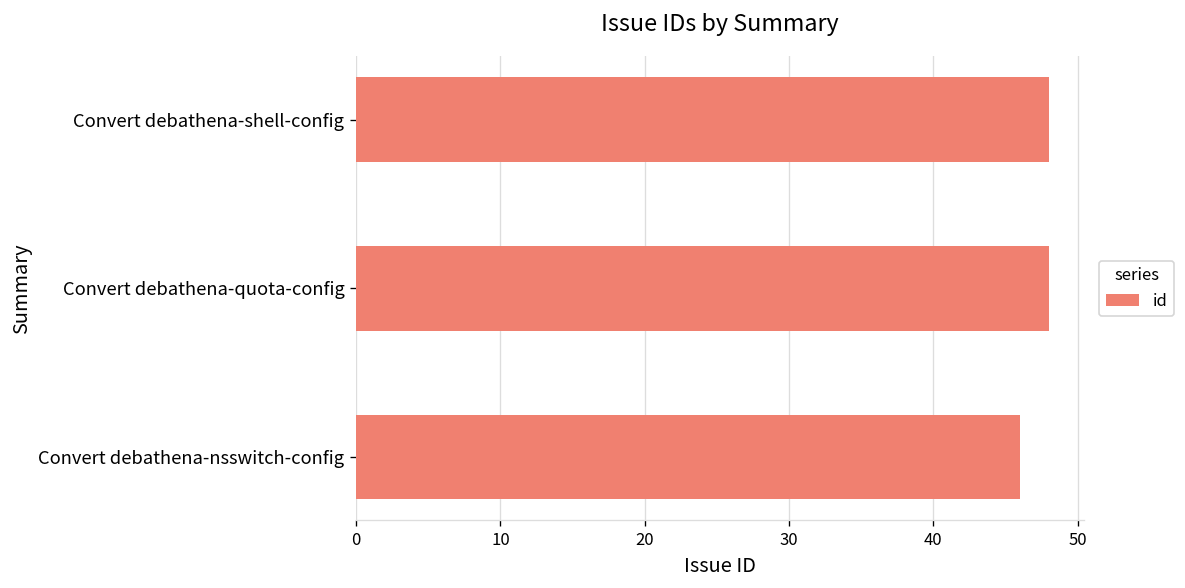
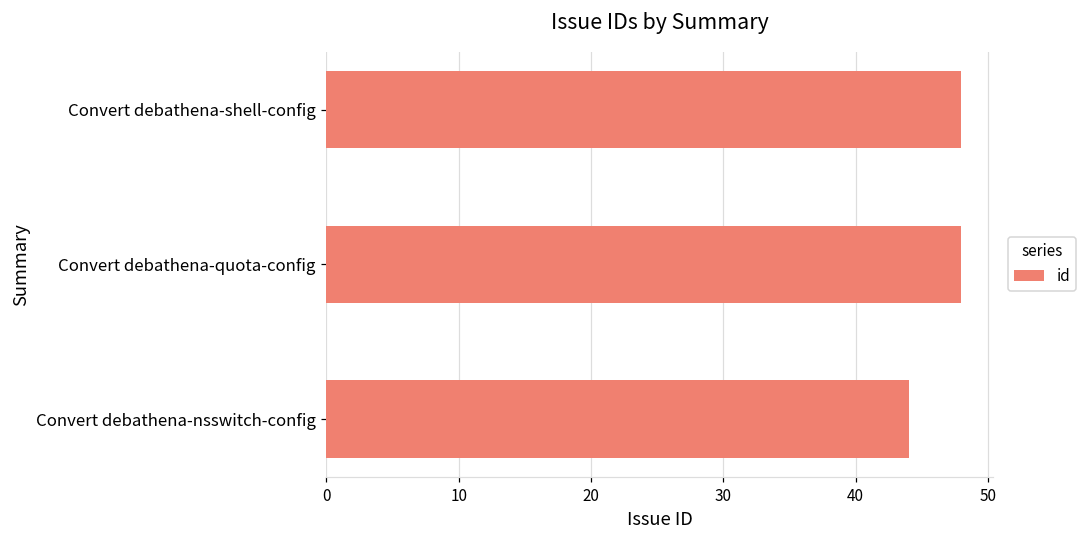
  {
    "Convert debathena-shell-config": 48,
    "Convert debathena-quota-config": 48,
-   "Convert debathena-nsswitch-config": 46
+   "Convert debathena-nsswitch-config": 44
  }
